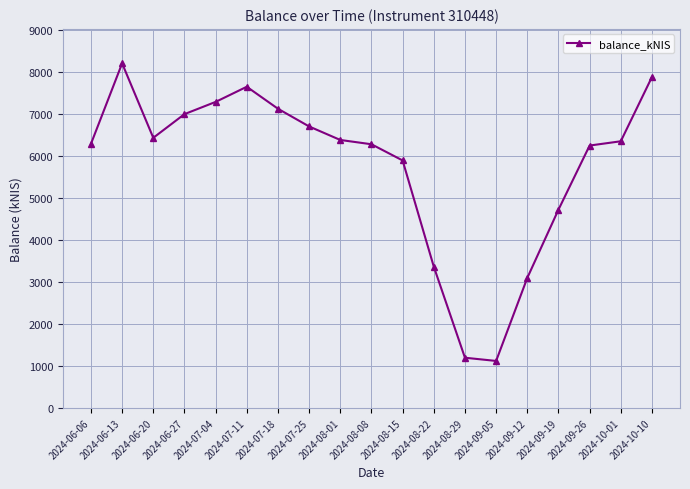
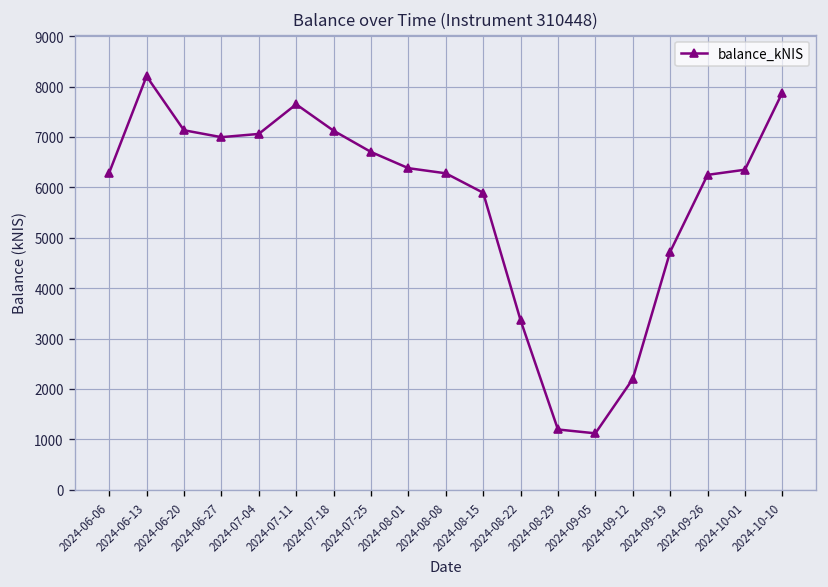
  {
    "2024-06-06": 6300,
    "2024-06-13": 8200,
-   "2024-06-20": 6400,
+   "2024-06-20": 7100,
    "2024-06-27": 7000,
-   "2024-07-04": 7300,
+   "2024-07-04": 7100,
    "2024-07-11": 7600,
    "2024-07-18": 7100,
    "2024-07-25": 6700,
    "2024-08-01": 6400,
    "2024-08-08": 6300,
    "2024-08-15": 5900,
    "2024-08-22": 3400,
    "2024-08-29": 1200,
    "2024-09-05": 1100,
-   "2024-09-12": 3100,
+   "2024-09-12": 2200,
    "2024-09-19": 4700,
    "2024-09-26": 6200,
    "2024-10-01": 6400,
    "2024-10-10": 7900
  }
